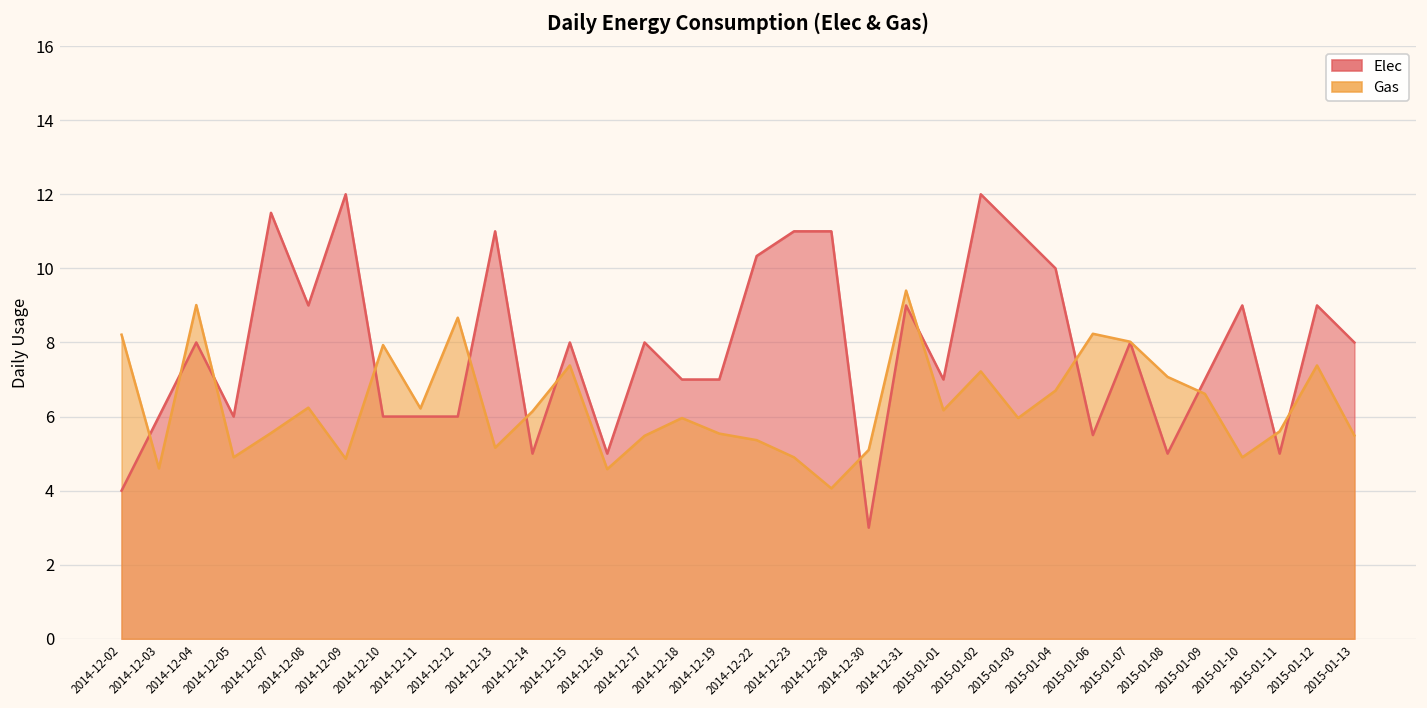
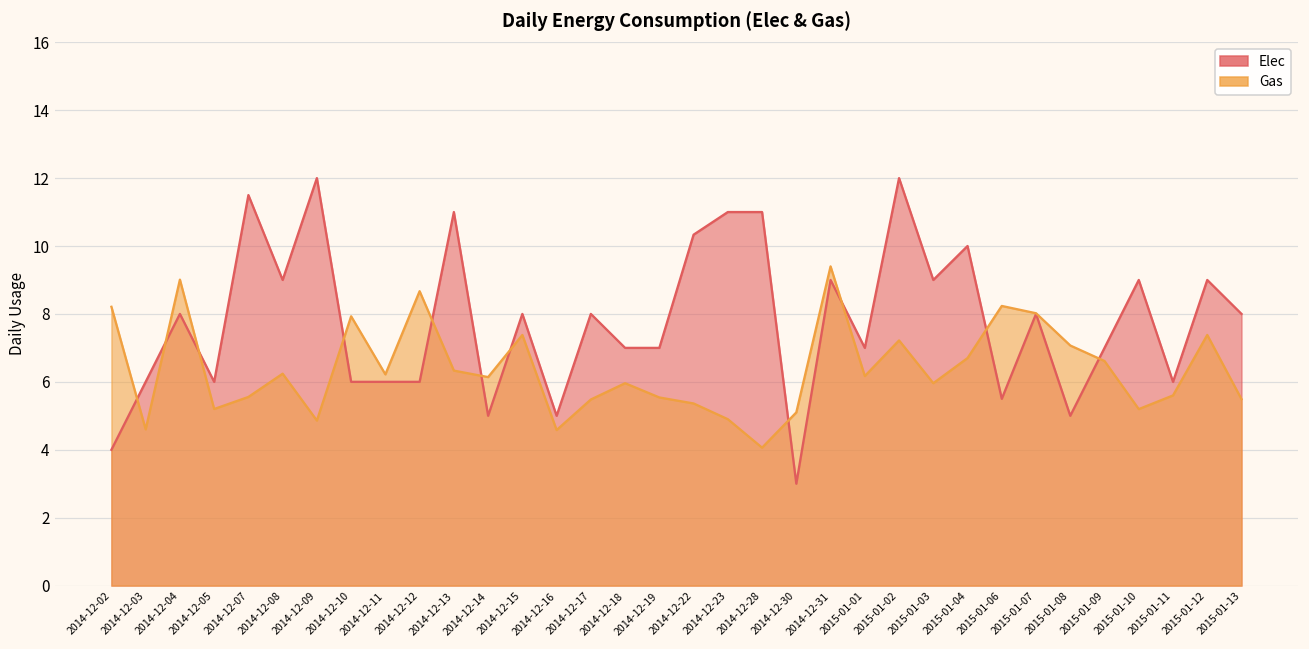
  {
    "Elec": {
      "2014-12-02": 4,
      "2014-12-03": 6,
      "2014-12-04": 8,
      "2014-12-05": 6,
      "2014-12-07": 11.5,
      "2014-12-08": 9,
      "2014-12-09": 12,
      "2014-12-10": 6,
      "2014-12-11": 6,
      "2014-12-12": 6,
      "2014-12-13": 11,
      "2014-12-14": 5,
      "2014-12-15": 8,
      "2014-12-16": 5,
      "2014-12-17": 8,
      "2014-12-18": 7,
      "2014-12-19": 7,
      "2014-12-22": 10.3,
      "2014-12-23": 11,
      "2014-12-28": 11,
      "2014-12-30": 3,
      "2014-12-31": 9,
      "2015-01-01": 7,
      "2015-01-02": 12,
-     "2015-01-03": 11,
+     "2015-01-03": 9,
      "2015-01-04": 10,
      "2015-01-06": 5.5,
      "2015-01-08": 5,
      "2015-01-09": 7,
      "2015-01-10": 9,
-     "2015-01-11": 5,
+     "2015-01-11": 6,
      "2015-01-12": 9,
      "2015-01-13": 8
    },
    "Gas": {
      "2014-12-02": 8.2,
      "2014-12-03": 4.6,
      "2014-12-04": 9.0,
-     "2014-12-05": 4.9,
+     "2014-12-05": 5.2,
      "2014-12-07": 5.6,
      "2014-12-08": 6.2,
      "2014-12-09": 4.9,
      "2014-12-10": 7.9,
      "2014-12-11": 6.2,
      "2014-12-12": 8.7,
-     "2014-12-13": 5.2,
+     "2014-12-13": 6.3,
      "2014-12-14": 6.1,
      "2014-12-15": 7.4,
      "2014-12-16": 4.6,
      "2014-12-17": 5.5,
      "2014-12-18": 6.0,
      "2014-12-19": 5.5,
      "2014-12-22": 5.4,
      "2014-12-23": 4.9,
      "2014-12-28": 4.1,
      "2014-12-30": 5.1,
      "2014-12-31": 9.4,
      "2015-01-01": 6.2,
      "2015-01-02": 7.2,
      "2015-01-03": 6.0,
      "2015-01-04": 6.7,
      "2015-01-06": 8.2,
      "2015-01-08": 7.1,
      "2015-01-09": 6.6,
-     "2015-01-10": 4.9,
+     "2015-01-10": 5.2,
      "2015-01-11": 5.6,
      "2015-01-12": 7.4,
      "2015-01-13": 5.5
    }
  }
